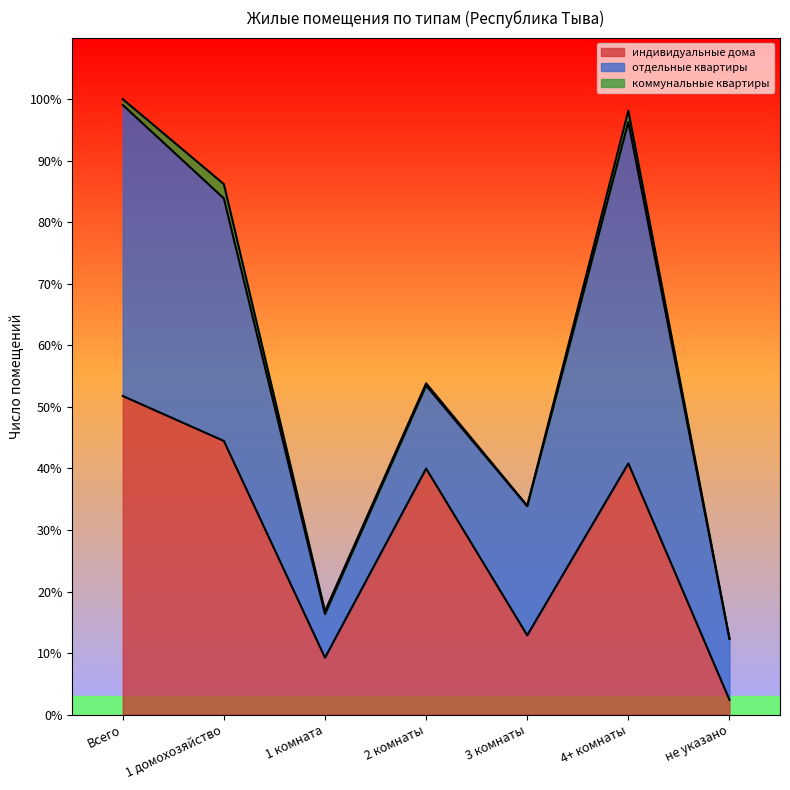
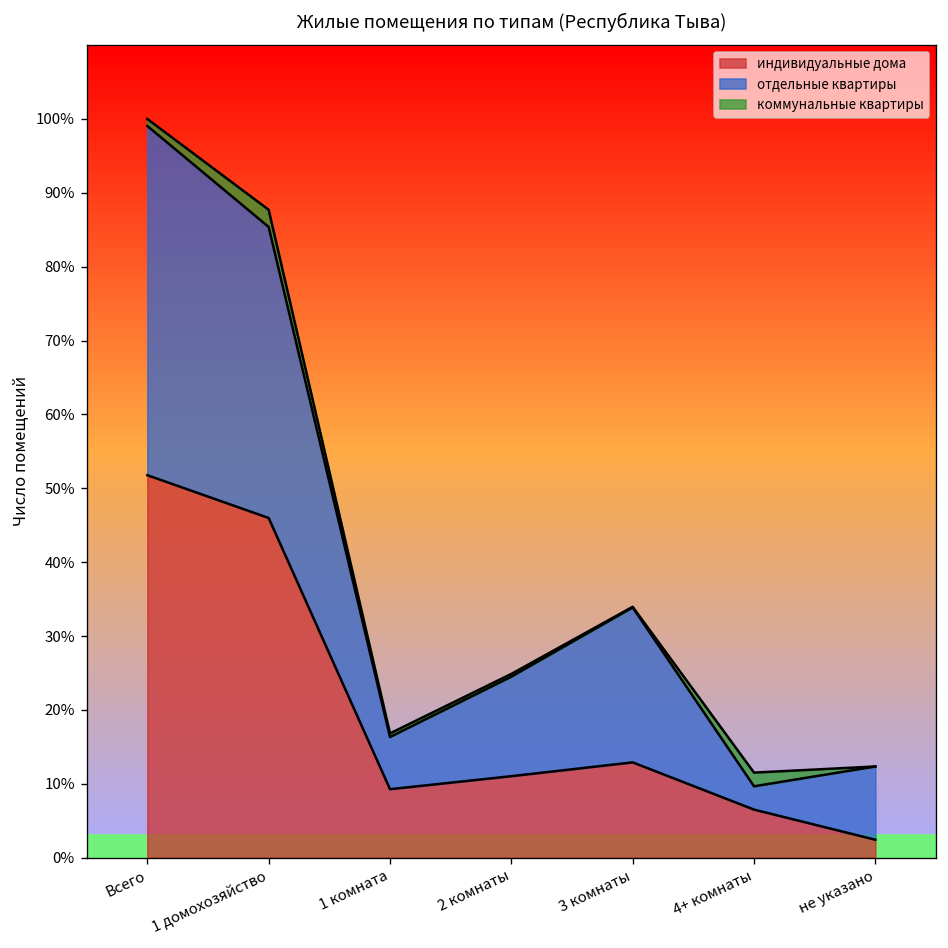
  {
    "индивидуальные дома": {
      "Всего": "52%",
-     "1 домохозяйство": "44%",
+     "1 домохозяйство": "46%",
      "1 комната": "9%",
-     "2 комнаты": "40%",
+     "2 комнаты": "11%",
      "3 комнаты": "13%",
-     "4+ комнаты": "41%"
+     "4+ комнаты": "6%"
    },
    "отдельные квартиры": {
      "Всего": "47%",
      "1 домохозяйство": "39%",
      "1 комната": "7%",
-     "4+ комнаты": "55%"
+     "4+ комнаты": "3%"
    },
    "коммунальные квартиры": {
      "Всего": "1%",
      "1 домохозяйство": "2%",
      "1 комната": "0%",
      "4+ комнаты": "2%"
    }
  }
